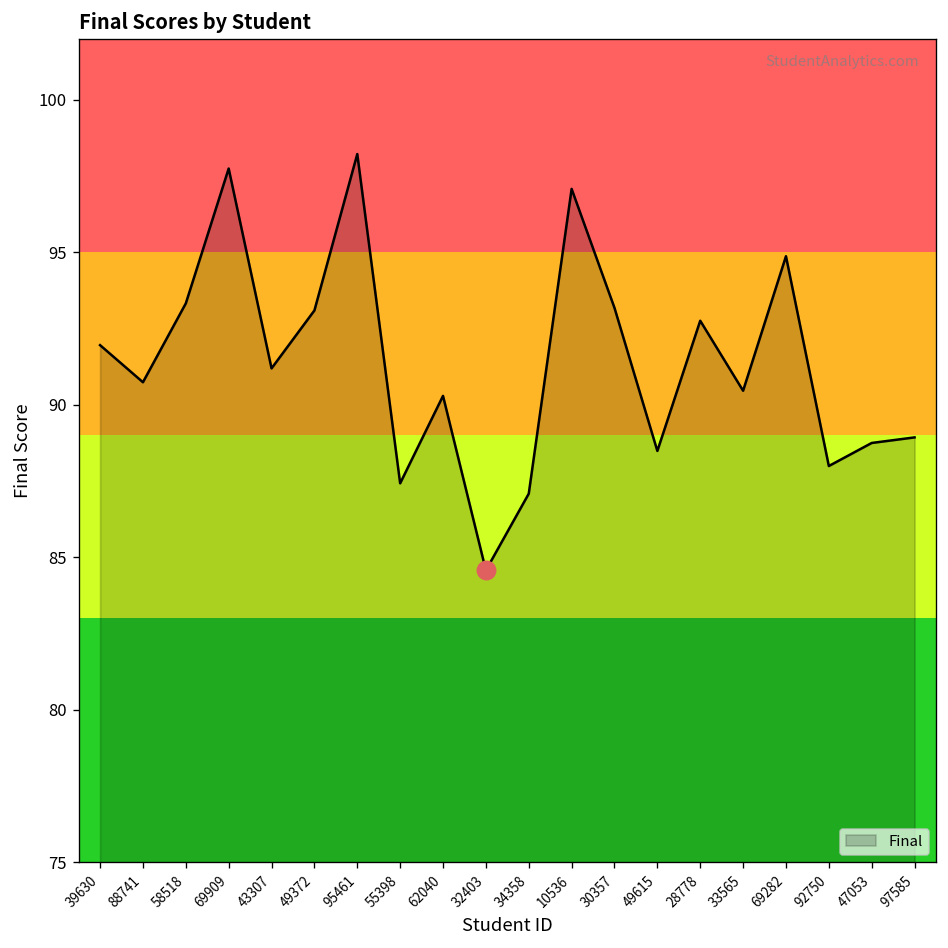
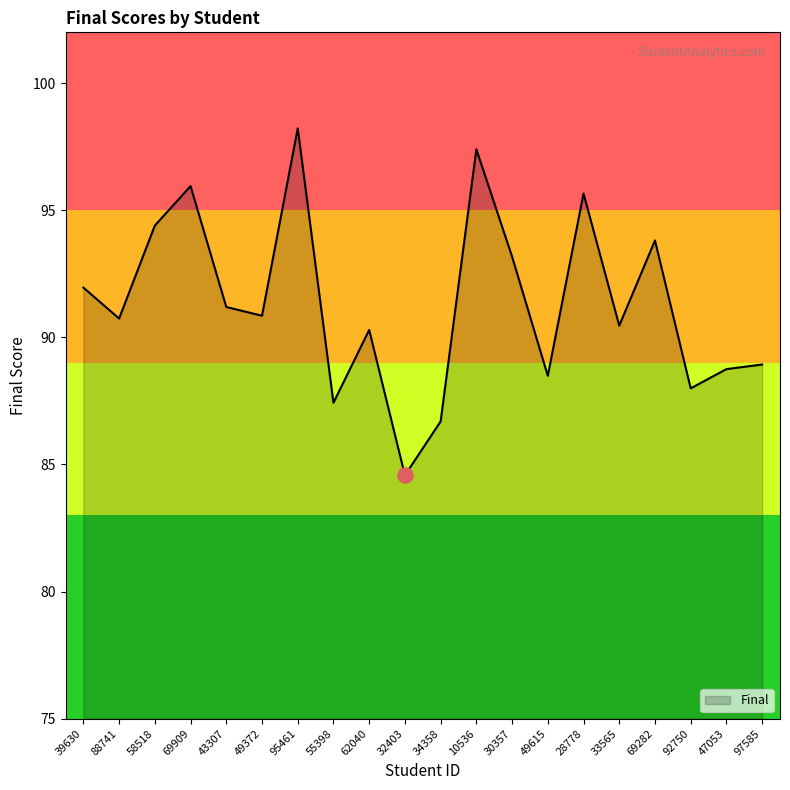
  {
    "Final": {
      "39630": 92.0,
      "88741": 90.7,
-     "58518": 93.3,
-     "69909": 97.7,
+     "58518": 94.4,
+     "69909": 96.0,
      "43307": 91.2,
-     "49372": 93.1,
+     "49372": 90.9,
      "95461": 98.2,
      "55398": 87.4,
      "62040": 90.3,
-     "34358": 87.1,
-     "10536": 97.1,
+     "34358": 86.7,
+     "10536": 97.4,
      "30357": 93.2,
      "49615": 88.5,
-     "28778": 92.8,
+     "28778": 95.7,
      "33565": 90.5,
-     "69282": 94.9,
+     "69282": 93.8,
      "92750": 88.0,
      "47053": 88.7,
      "97585": 88.9
    }
  }
